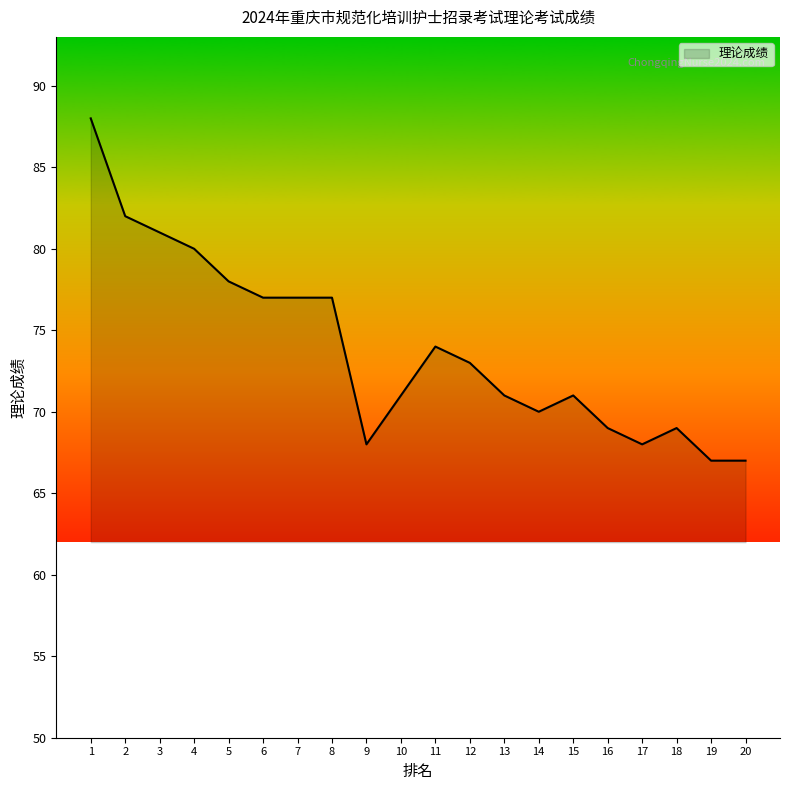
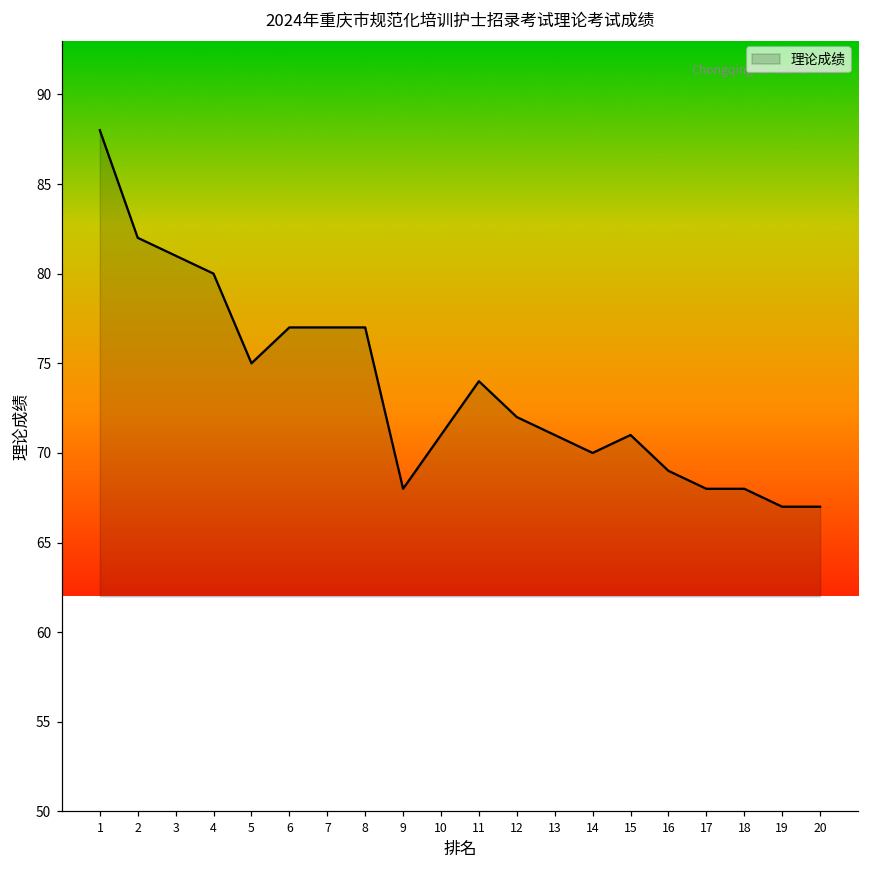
  {
    "1": 88,
    "2": 82,
    "3": 81,
    "4": 80,
-   "5": 78,
+   "5": 75,
    "6": 77,
    "7": 77,
    "8": 77,
    "9": 68,
    "10": 71,
    "11": 74,
-   "12": 73,
+   "12": 72,
    "13": 71,
    "14": 70,
    "15": 71,
    "16": 69,
    "17": 68,
-   "18": 69,
+   "18": 68,
    "19": 67,
    "20": 67
  }
